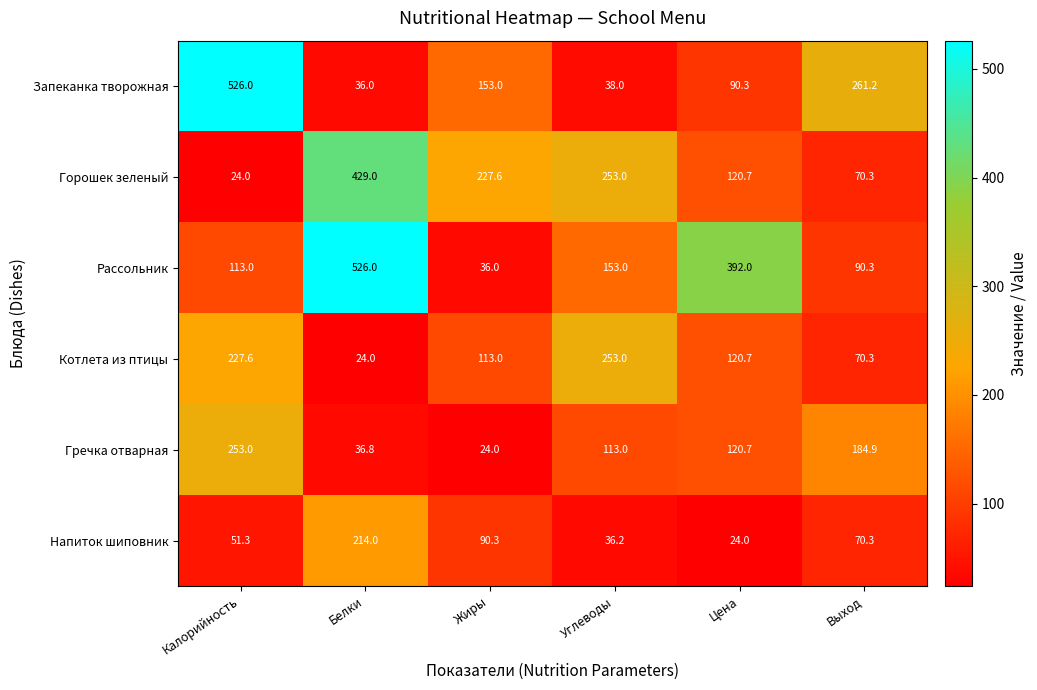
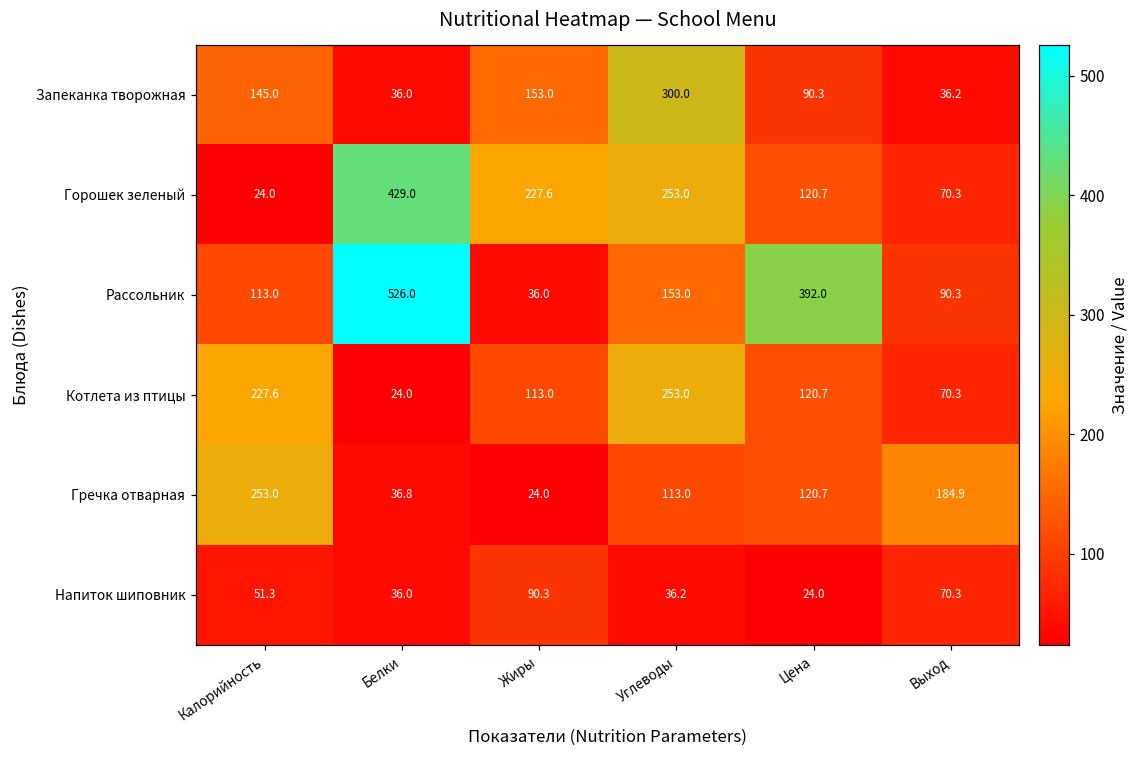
  {
    "Запеканка творожная": {
-     "Калорийность": 526.0,
+     "Калорийность": 145.0,
      "Белки": 36.0,
      "Жиры": 153.0,
-     "Углеводы": 38.0,
+     "Углеводы": 300.0,
      "Цена": 90.3,
-     "Выход": 261.2
+     "Выход": 36.2
    },
    "Горошек зеленый": {
      "Калорийность": 24.0,
      "Белки": 429.0,
      "Жиры": 227.6,
      "Углеводы": 253.0,
      "Цена": 120.7,
      "Выход": 70.3
    },
    "Рассольник": {
      "Калорийность": 113.0,
      "Белки": 526.0,
      "Жиры": 36.0,
      "Углеводы": 153.0,
      "Цена": 392.0,
      "Выход": 90.3
    },
    "Котлета из птицы": {
      "Калорийность": 227.6,
      "Белки": 24.0,
      "Жиры": 113.0,
      "Углеводы": 253.0,
      "Цена": 120.7,
      "Выход": 70.3
    },
    "Гречка отварная": {
      "Калорийность": 253.0,
      "Белки": 36.8,
      "Жиры": 24.0,
      "Углеводы": 113.0,
      "Цена": 120.7,
      "Выход": 184.9
    },
    "Напиток шиповник": {
      "Калорийность": 51.3,
-     "Белки": 214.0,
+     "Белки": 36.0,
      "Жиры": 90.3,
      "Углеводы": 36.2,
      "Цена": 24.0,
      "Выход": 70.3
    }
  }
